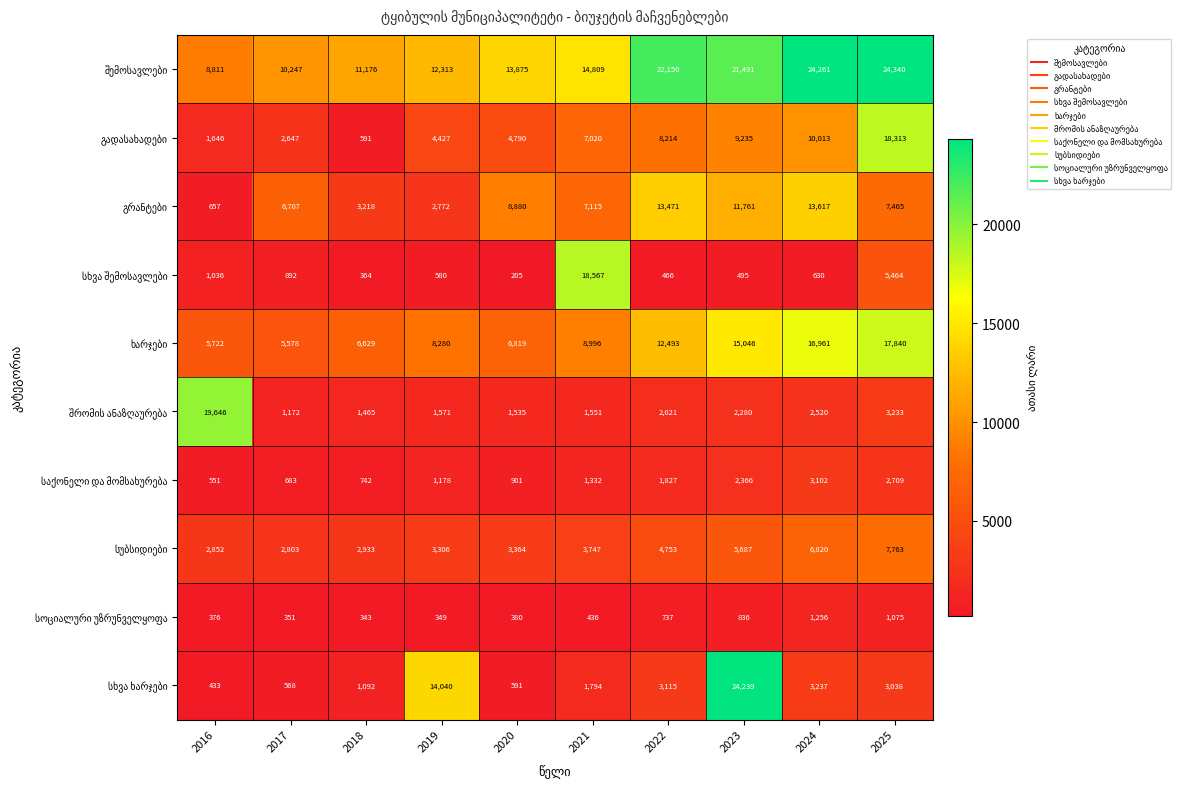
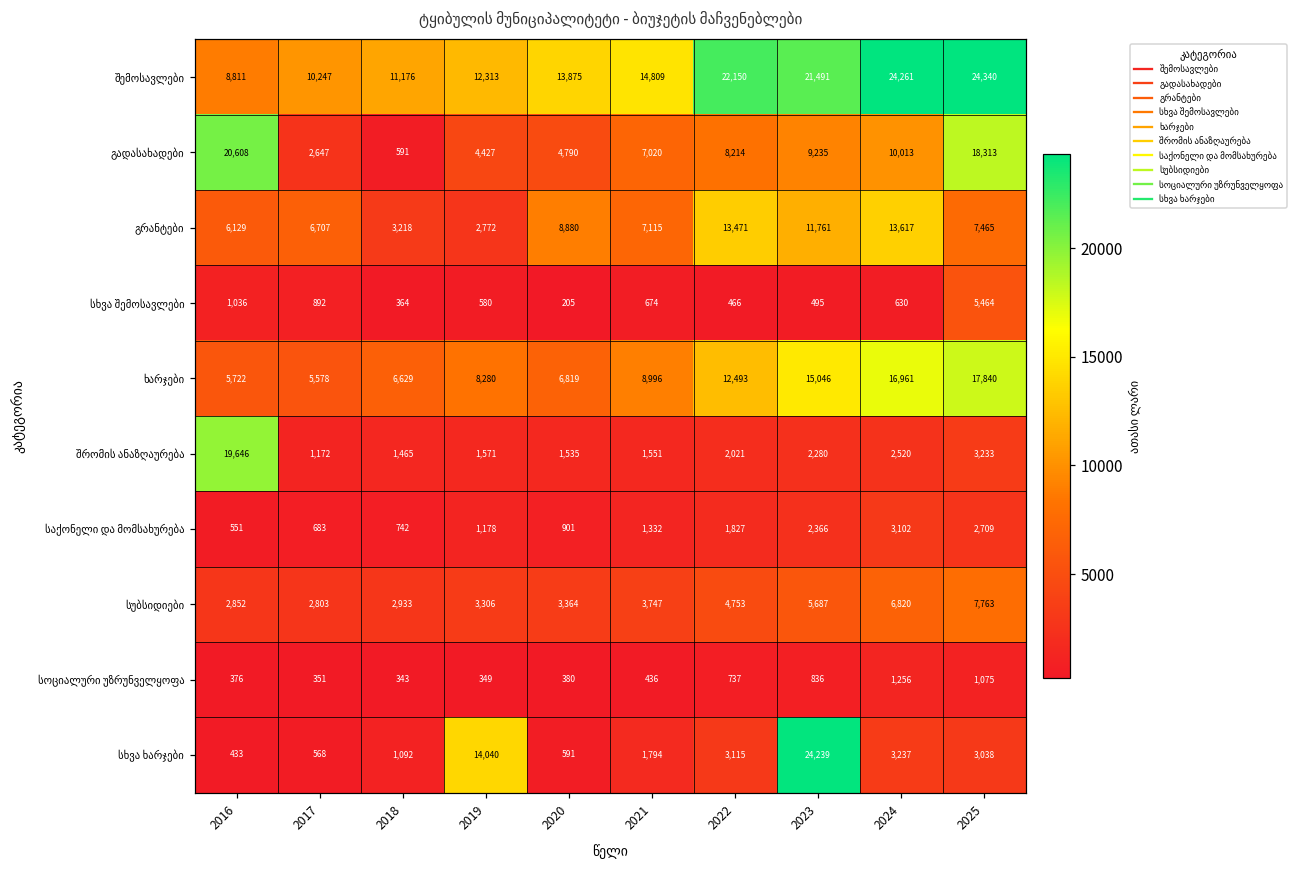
  {
    "შემოსავლები": {
      "2016": "8,811",
      "2017": "10,247",
      "2018": "11,176",
      "2019": "12,313",
      "2020": "13,875",
      "2021": "14,809",
      "2022": "22,150",
      "2023": "21,491",
      "2024": "24,261",
      "2025": "24,340"
    },
    "გადასახადები": {
-     "2016": "1,646",
+     "2016": "20,608",
      "2017": "2,647",
      "2018": "591",
      "2019": "4,427",
      "2020": "4,790",
      "2021": "7,020",
      "2022": "8,214",
      "2023": "9,235",
      "2024": "10,013",
      "2025": "18,313"
    },
    "გრანტები": {
-     "2016": "657",
+     "2016": "6,129",
      "2017": "6,707",
      "2018": "3,218",
      "2019": "2,772",
      "2020": "8,880",
      "2021": "7,115",
      "2022": "13,471",
      "2023": "11,761",
      "2024": "13,617",
      "2025": "7,465"
    },
    "სხვა შემოსავლები": {
      "2016": "1,036",
      "2017": "892",
      "2018": "364",
      "2019": "580",
      "2020": "205",
-     "2021": "18,567",
+     "2021": "674",
      "2022": "466",
      "2023": "495",
      "2024": "630",
      "2025": "5,464"
    },
    "ხარჯები": {
      "2016": "5,722",
      "2017": "5,578",
      "2018": "6,629",
      "2019": "8,280",
      "2020": "6,819",
      "2021": "8,996",
      "2022": "12,493",
      "2023": "15,046",
      "2024": "16,961",
      "2025": "17,840"
    },
    "შრომის ანაზღაურება": {
      "2016": "19,646",
      "2017": "1,172",
      "2018": "1,465",
      "2019": "1,571",
      "2020": "1,535",
      "2021": "1,551",
      "2022": "2,021",
      "2023": "2,280",
      "2024": "2,520",
      "2025": "3,233"
    },
    "საქონელი და მომსახურება": {
      "2016": "551",
      "2017": "683",
      "2018": "742",
      "2019": "1,178",
      "2020": "901",
      "2021": "1,332",
      "2022": "1,827",
      "2023": "2,366",
      "2024": "3,102",
      "2025": "2,709"
    },
    "სუბსიდიები": {
      "2016": "2,852",
      "2017": "2,803",
      "2018": "2,933",
      "2019": "3,306",
      "2020": "3,364",
      "2021": "3,747",
      "2022": "4,753",
      "2023": "5,687",
      "2024": "6,820",
      "2025": "7,763"
    },
    "სოციალური უზრუნველყოფა": {
      "2016": "376",
      "2017": "351",
      "2018": "343",
      "2019": "349",
      "2020": "380",
      "2021": "436",
      "2022": "737",
      "2023": "836",
      "2024": "1,256",
      "2025": "1,075"
    },
    "სხვა ხარჯები": {
      "2016": "433",
      "2017": "568",
      "2018": "1,092",
      "2019": "14,040",
      "2020": "591",
      "2021": "1,794",
      "2022": "3,115",
      "2023": "24,239",
      "2024": "3,237",
      "2025": "3,038"
    }
  }
